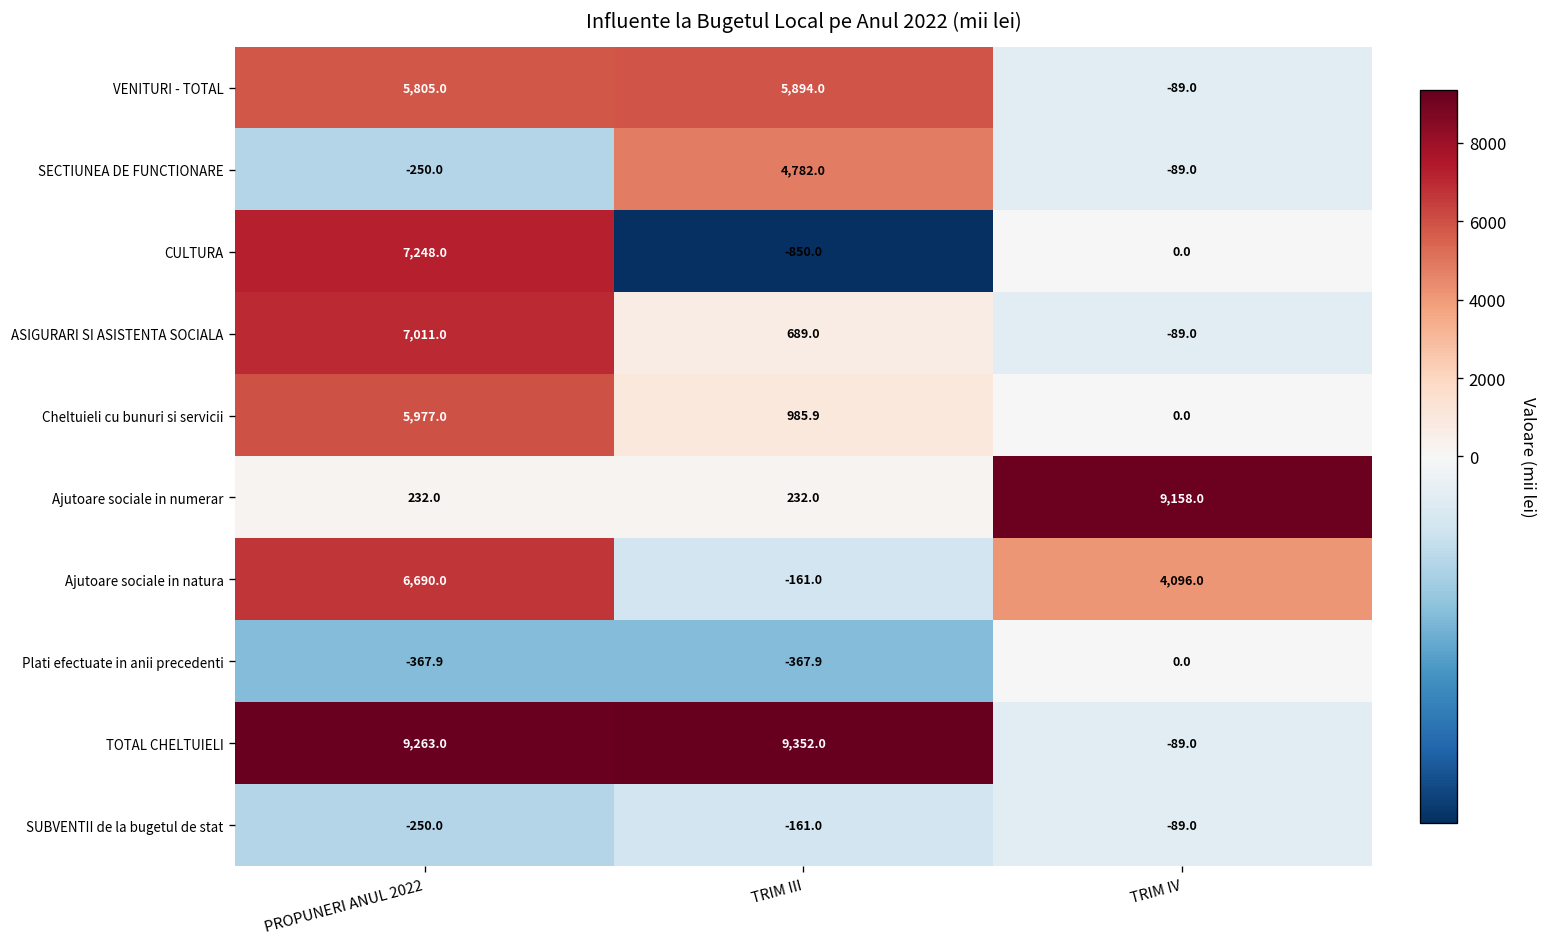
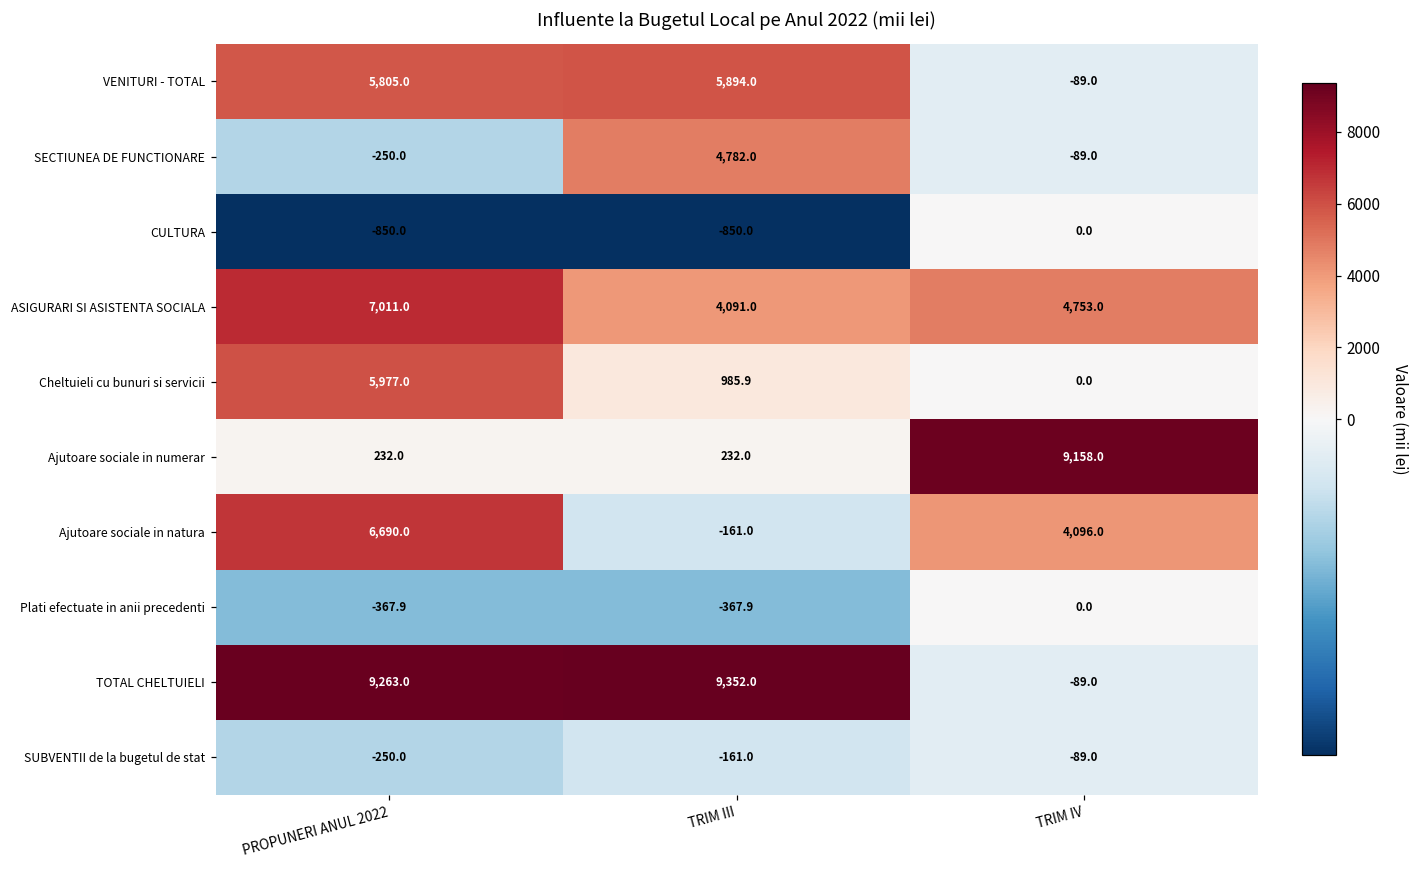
  {
    "VENITURI - TOTAL": {
      "PROPUNERI ANUL 2022": "5,805.0",
      "TRIM III": "5,894.0",
      "TRIM IV": "-89.0"
    },
    "SECTIUNEA DE FUNCTIONARE": {
      "PROPUNERI ANUL 2022": "-250.0",
      "TRIM III": "4,782.0",
      "TRIM IV": "-89.0"
    },
    "CULTURA": {
-     "PROPUNERI ANUL 2022": "7,248.0",
+     "PROPUNERI ANUL 2022": "-850.0",
      "TRIM III": "-850.0",
      "TRIM IV": "0.0"
    },
    "ASIGURARI SI ASISTENTA SOCIALA": {
      "PROPUNERI ANUL 2022": "7,011.0",
-     "TRIM III": "689.0",
-     "TRIM IV": "-89.0"
+     "TRIM III": "4,091.0",
+     "TRIM IV": "4,753.0"
    },
    "Cheltuieli cu bunuri si servicii": {
      "PROPUNERI ANUL 2022": "5,977.0",
      "TRIM III": "985.9",
      "TRIM IV": "0.0"
    },
    "Ajutoare sociale in numerar": {
      "PROPUNERI ANUL 2022": "232.0",
      "TRIM III": "232.0",
      "TRIM IV": "9,158.0"
    },
    "Ajutoare sociale in natura": {
      "PROPUNERI ANUL 2022": "6,690.0",
      "TRIM III": "-161.0",
      "TRIM IV": "4,096.0"
    },
    "Plati efectuate in anii precedenti": {
      "PROPUNERI ANUL 2022": "-367.9",
      "TRIM III": "-367.9",
      "TRIM IV": "0.0"
    },
    "TOTAL CHELTUIELI": {
      "PROPUNERI ANUL 2022": "9,263.0",
      "TRIM III": "9,352.0",
      "TRIM IV": "-89.0"
    },
    "SUBVENTII de la bugetul de stat": {
      "PROPUNERI ANUL 2022": "-250.0",
      "TRIM III": "-161.0",
      "TRIM IV": "-89.0"
    }
  }
